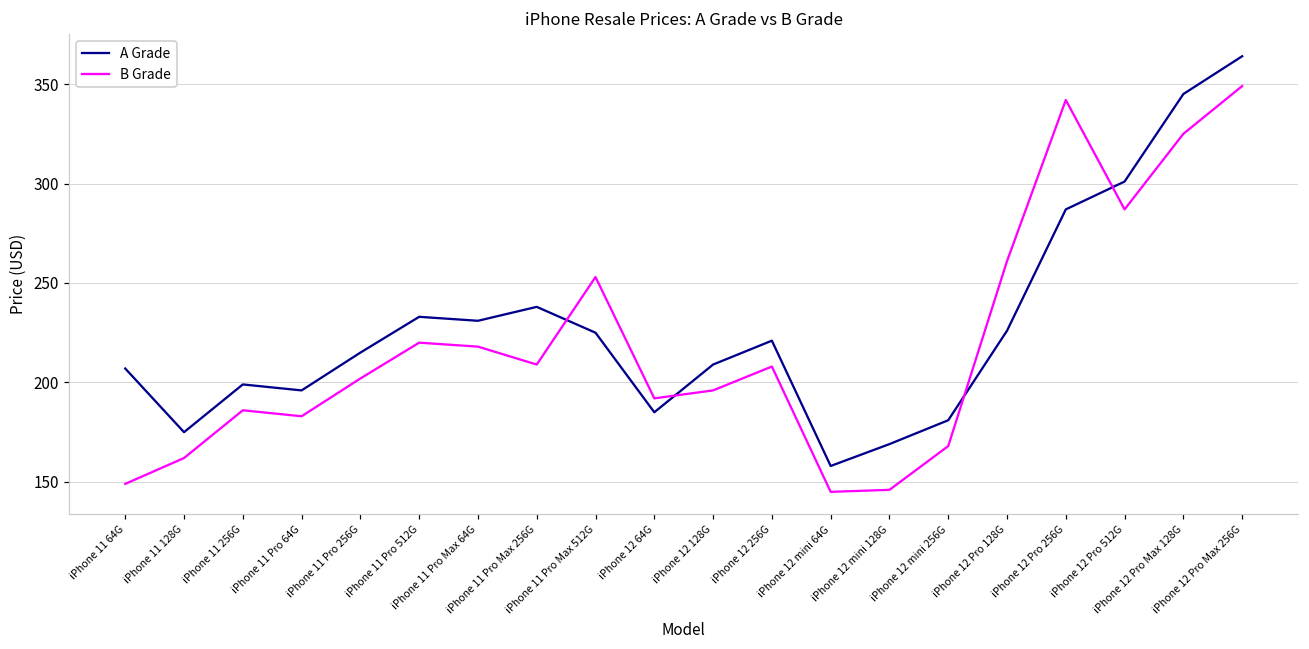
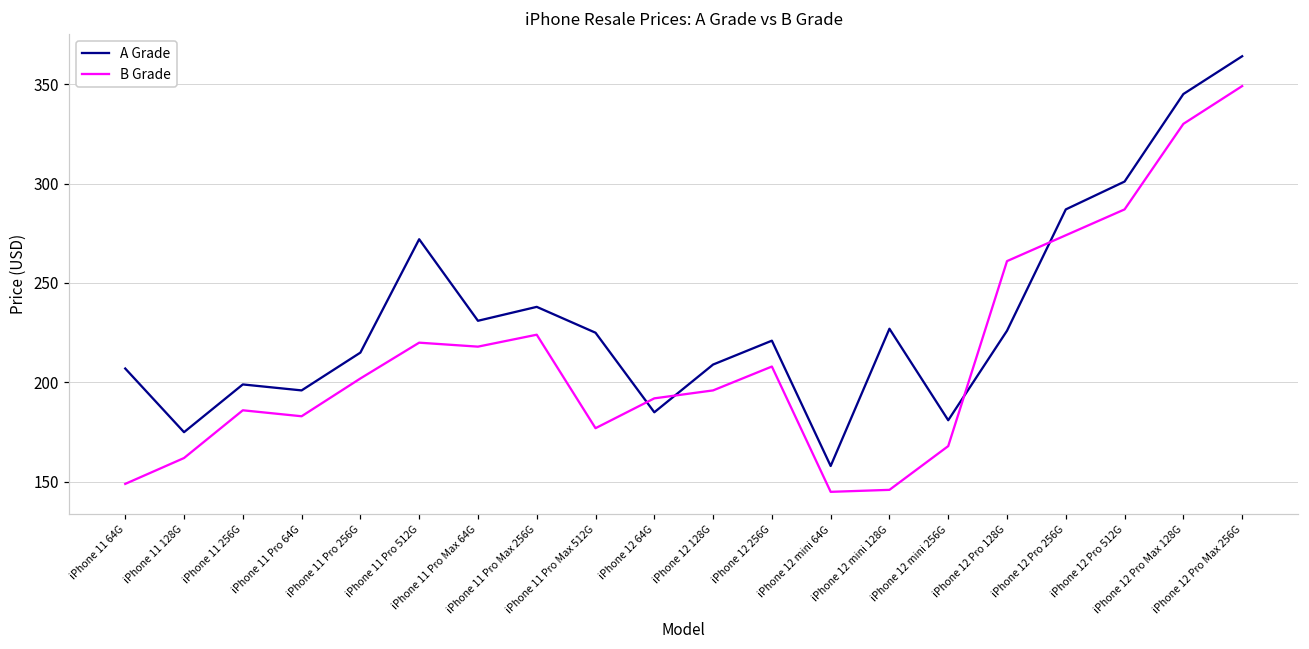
  {
    "A Grade": {
      "iPhone 11 64G": 207,
      "iPhone 11 128G": 175,
      "iPhone 11 256G": 199,
      "iPhone 11 Pro 64G": 196,
      "iPhone 11 Pro 256G": 215,
-     "iPhone 11 Pro 512G": 233,
+     "iPhone 11 Pro 512G": 272,
      "iPhone 11 Pro Max 64G": 231,
      "iPhone 11 Pro Max 256G": 238,
      "iPhone 11 Pro Max 512G": 225,
      "iPhone 12 64G": 185,
      "iPhone 12 128G": 209,
      "iPhone 12 256G": 221,
      "iPhone 12 mini 64G": 158,
-     "iPhone 12 mini 128G": 169,
+     "iPhone 12 mini 128G": 227,
      "iPhone 12 mini 256G": 181,
      "iPhone 12 Pro 128G": 226,
      "iPhone 12 Pro 256G": 287,
      "iPhone 12 Pro 512G": 301,
      "iPhone 12 Pro Max 128G": 345,
      "iPhone 12 Pro Max 256G": 364
    },
    "B Grade": {
      "iPhone 11 64G": 149,
      "iPhone 11 128G": 162,
      "iPhone 11 256G": 186,
      "iPhone 11 Pro 64G": 183,
      "iPhone 11 Pro 256G": 202,
      "iPhone 11 Pro 512G": 220,
      "iPhone 11 Pro Max 64G": 218,
-     "iPhone 11 Pro Max 256G": 209,
-     "iPhone 11 Pro Max 512G": 253,
+     "iPhone 11 Pro Max 256G": 224,
+     "iPhone 11 Pro Max 512G": 177,
      "iPhone 12 64G": 192,
      "iPhone 12 128G": 196,
      "iPhone 12 256G": 208,
      "iPhone 12 mini 64G": 145,
      "iPhone 12 mini 128G": 146,
      "iPhone 12 mini 256G": 168,
      "iPhone 12 Pro 128G": 261,
-     "iPhone 12 Pro 256G": 342,
+     "iPhone 12 Pro 256G": 274,
      "iPhone 12 Pro 512G": 287,
-     "iPhone 12 Pro Max 128G": 325,
+     "iPhone 12 Pro Max 128G": 330,
      "iPhone 12 Pro Max 256G": 349
    }
  }
